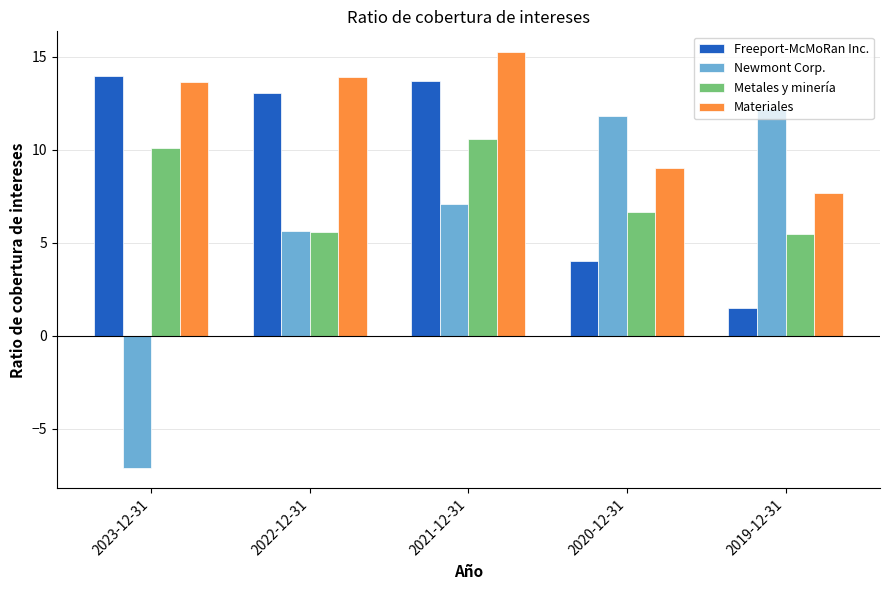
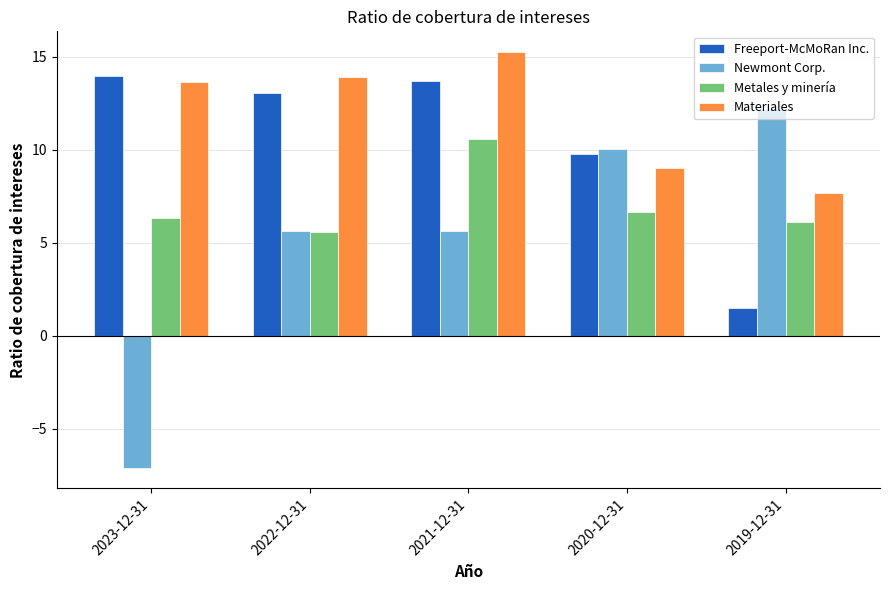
  {
    "Freeport-McMoRan Inc.": {
      "2023-12-31": 14.0,
      "2022-12-31": 13.1,
      "2021-12-31": 13.7,
-     "2020-12-31": 4.0,
+     "2020-12-31": 9.8,
      "2019-12-31": 1.5
    },
    "Newmont Corp.": {
      "2023-12-31": -7.1,
      "2022-12-31": 5.6,
-     "2021-12-31": 7.1,
-     "2020-12-31": 11.8
+     "2021-12-31": 5.7,
+     "2020-12-31": 10.1
    },
    "Metales y minería": {
-     "2023-12-31": 10.1,
+     "2023-12-31": 6.4,
      "2022-12-31": 5.6,
      "2021-12-31": 10.6,
      "2020-12-31": 6.7,
-     "2019-12-31": 5.5
+     "2019-12-31": 6.1
    },
    "Materiales": {
      "2023-12-31": 13.6,
      "2022-12-31": 13.9,
      "2021-12-31": 15.3,
      "2020-12-31": 9.0,
      "2019-12-31": 7.7
    }
  }
